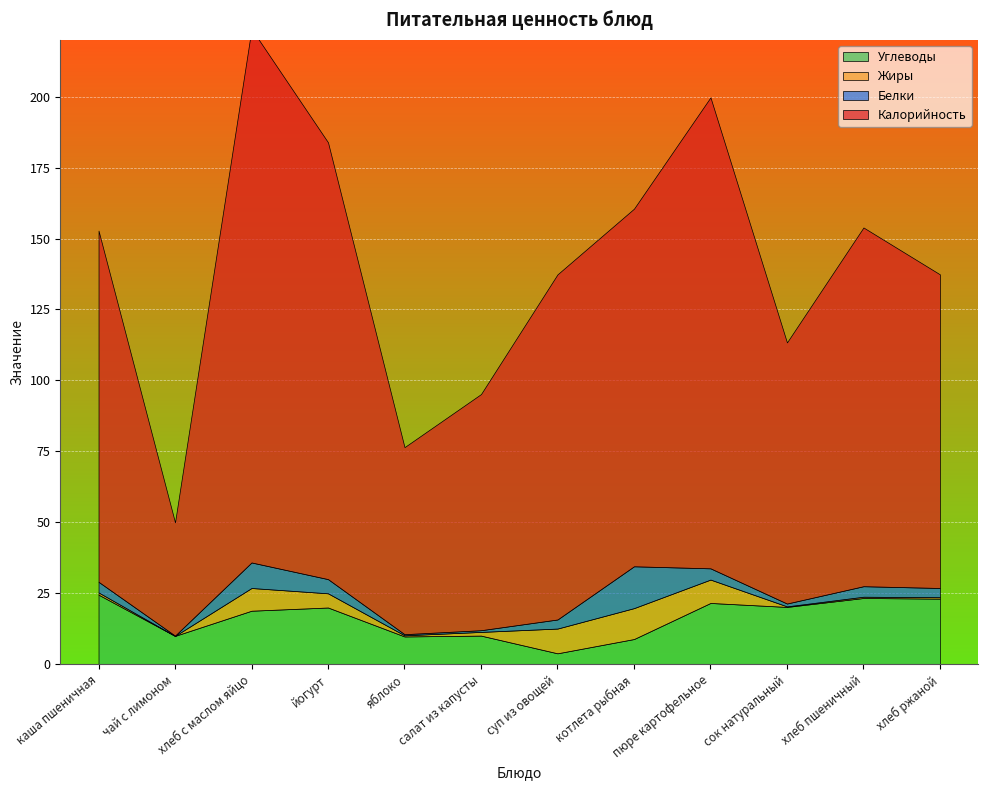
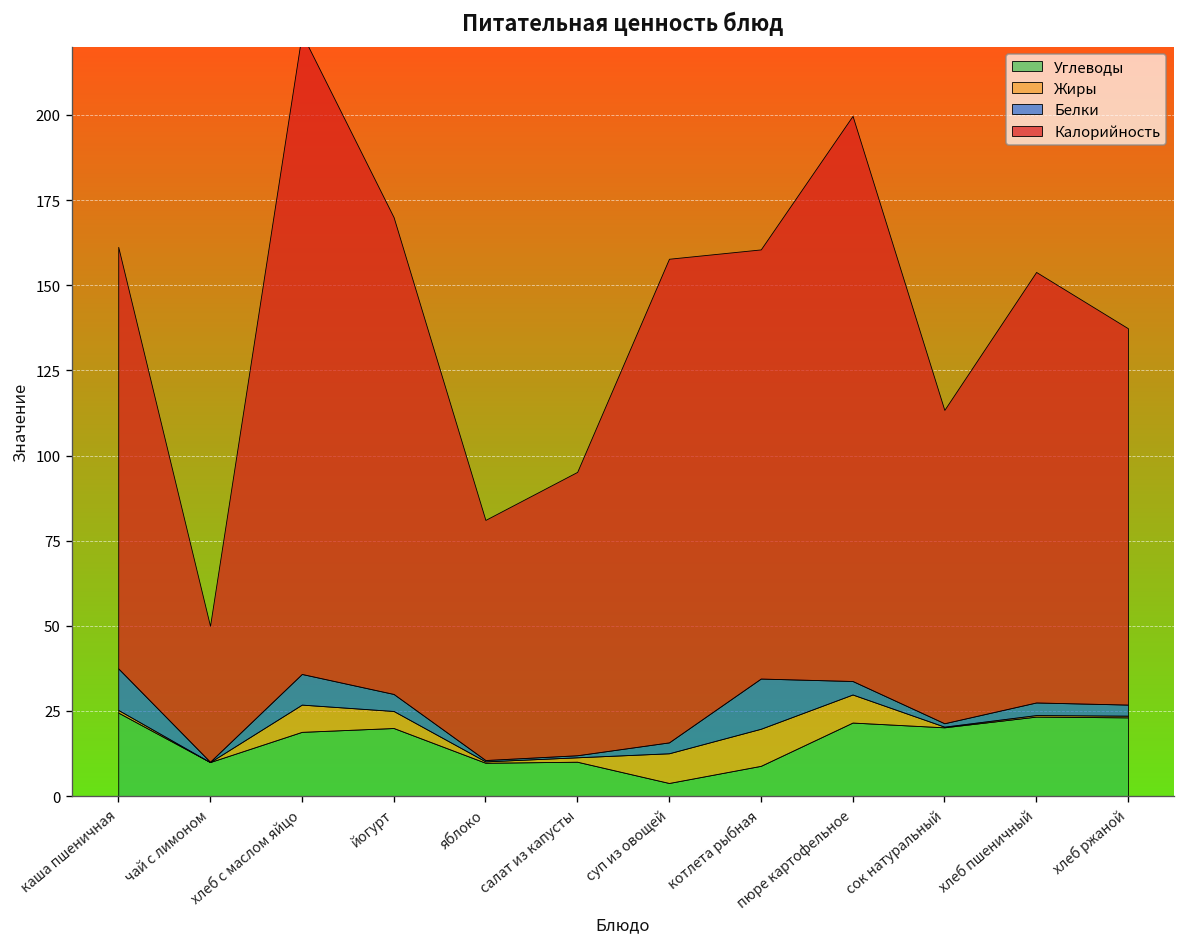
  {
    "Углеводы": {
      "хлеб с маслом яйцо": 19,
      "йогурт": 20,
      "салат из капусты": 10,
      "суп из овощей": 4,
      "котлета рыбная": 9,
      "пюре картофельное": 22
    },
    "Жиры": {
      "хлеб с маслом яйцо": 8,
      "йогурт": 5,
      "суп из овощей": 9,
      "котлета рыбная": 11,
      "пюре картофельное": 8
    },
    "Белки": {
-     "каша пшеничная": 4,
+     "каша пшеничная": 12,
      "хлеб с маслом яйцо": 9,
      "йогурт": 5,
      "суп из овощей": 3,
      "котлета рыбная": 15,
      "пюре картофельное": 4,
      "сок натуральный": 1,
      "хлеб пшеничный": 4,
      "хлеб ржаной": 3
    },
    "Калорийность": {
      "каша пшеничная": 124,
      "чай с лимоном": 40,
-     "йогурт": 154,
-     "яблоко": 66,
+     "йогурт": 140,
+     "яблоко": 71,
      "салат из капусты": 83,
-     "суп из овощей": 122,
+     "суп из овощей": 142,
      "котлета рыбная": 126,
      "пюре картофельное": 166,
      "сок натуральный": 92,
      "хлеб пшеничный": 126,
      "хлеб ржаной": 111
    }
  }
